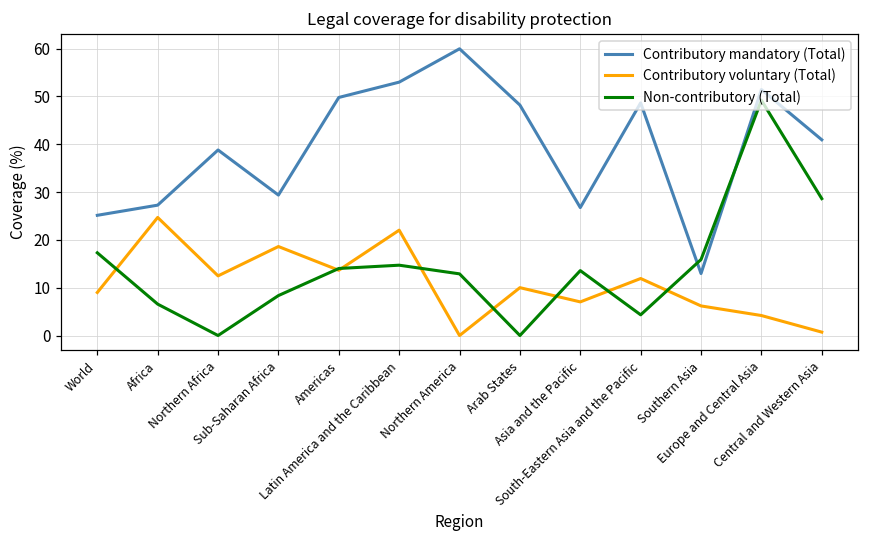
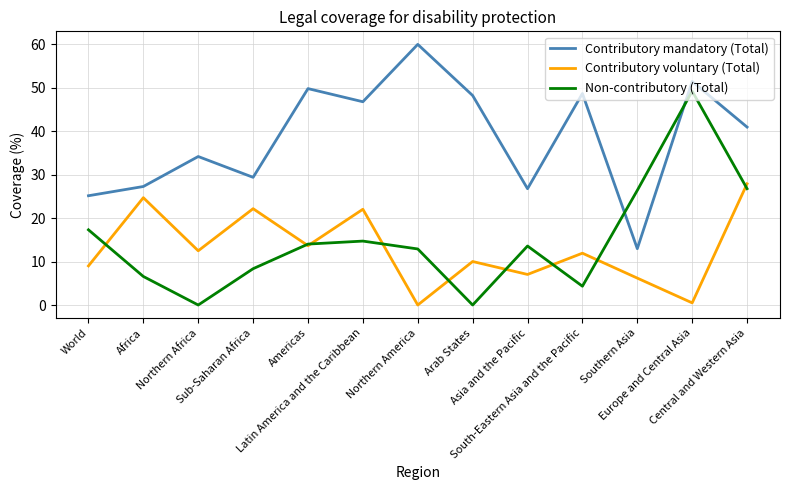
  {
    "Contributory mandatory (Total)": {
      "World": 25,
      "Africa": 27,
-     "Northern Africa": 39,
+     "Northern Africa": 34,
      "Sub-Saharan Africa": 29,
      "Americas": 50,
-     "Latin America and the Caribbean": 53,
+     "Latin America and the Caribbean": 47,
      "Northern America": 60,
      "Arab States": 48,
      "Asia and the Pacific": 27,
      "Southern Asia": 13,
      "Central and Western Asia": 41
    },
    "Contributory voluntary (Total)": {
      "World": 9,
      "Africa": 25,
      "Northern Africa": 12,
-     "Sub-Saharan Africa": 19,
+     "Sub-Saharan Africa": 22,
      "Latin America and the Caribbean": 22,
      "Northern America": 0,
      "Arab States": 10,
      "Asia and the Pacific": 7,
      "South-Eastern Asia and the Pacific": 12,
      "Southern Asia": 6,
-     "Europe and Central Asia": 4,
-     "Central and Western Asia": 1
+     "Europe and Central Asia": 0,
+     "Central and Western Asia": 28
    },
    "Non-contributory (Total)": {
      "World": 17,
      "Africa": 7,
      "Northern Africa": 0,
      "Sub-Saharan Africa": 8,
      "Latin America and the Caribbean": 15,
      "Northern America": 13,
      "Arab States": 0,
      "Asia and the Pacific": 14,
      "South-Eastern Asia and the Pacific": 4,
-     "Southern Asia": 16,
-     "Central and Western Asia": 29
+     "Southern Asia": 26,
+     "Central and Western Asia": 27
    }
  }
